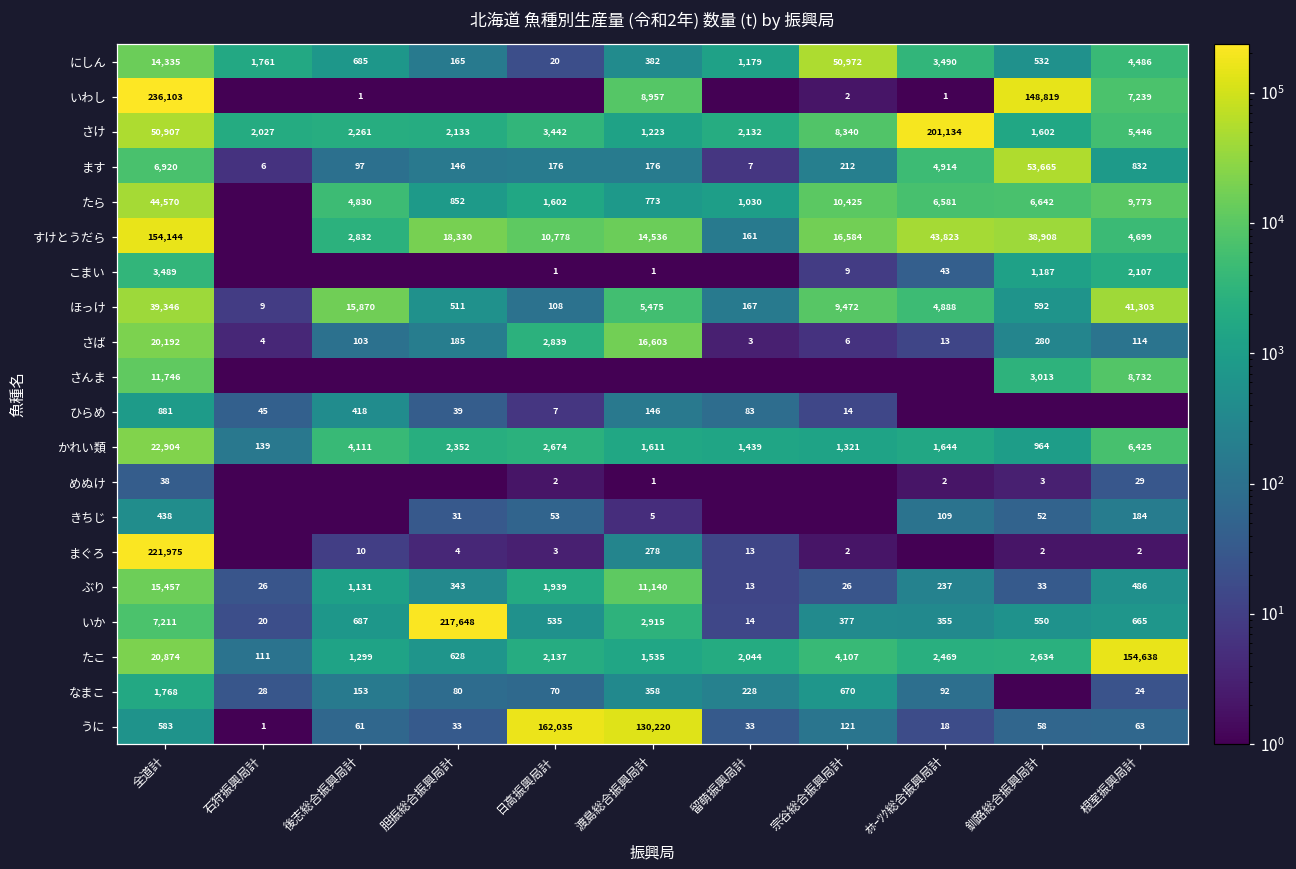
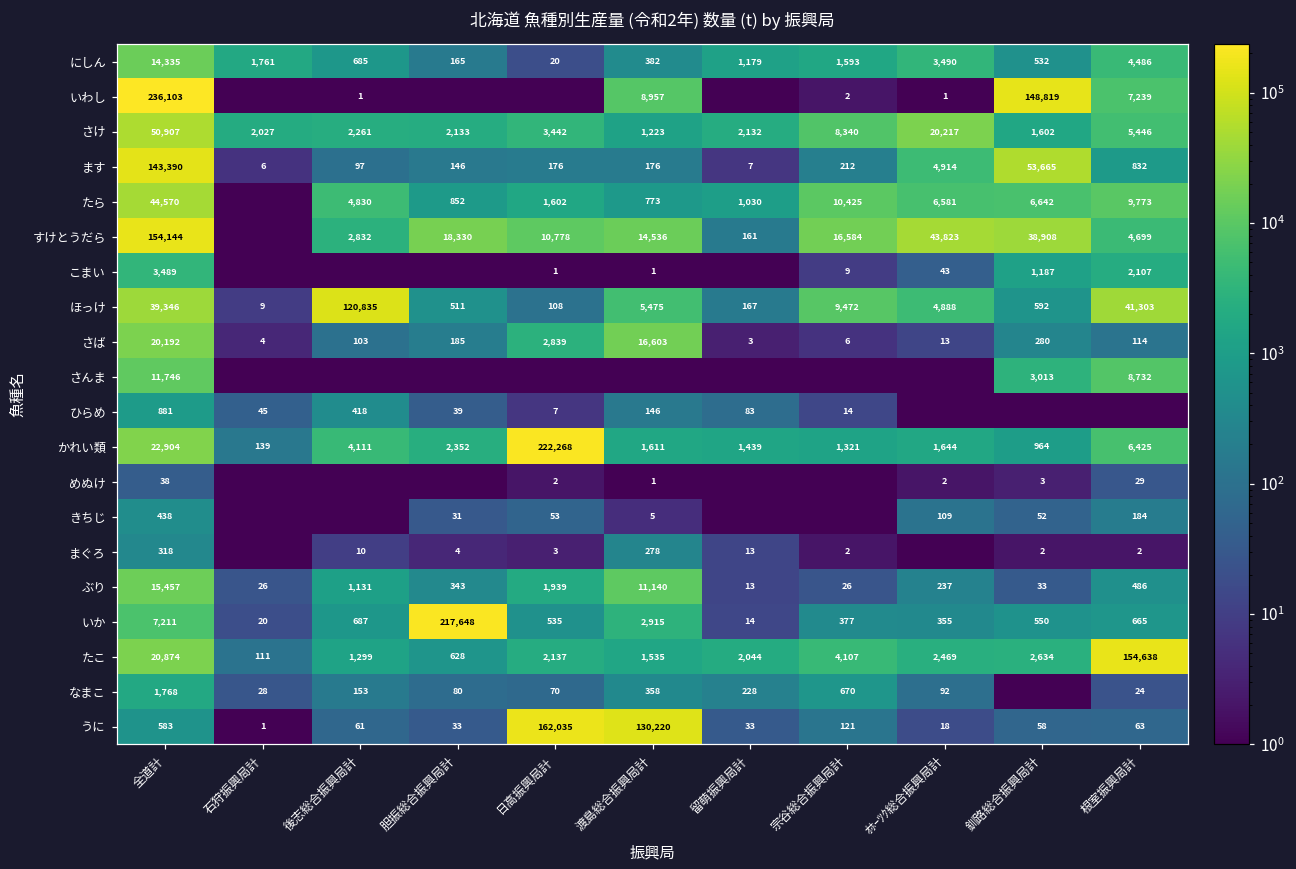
  {
    "にしん": {
      "全道計": "14,335",
      "石狩振興局計": "1,761",
      "後志総合振興局計": "685",
      "胆振総合振興局計": "165",
      "日高振興局計": "20",
      "渡島総合振興局計": "382",
      "留萌振興局計": "1,179",
-     "宗谷総合振興局計": "50,972",
+     "宗谷総合振興局計": "1,593",
      "ｵﾎｰﾂｸ総合振興局計": "3,490",
      "釧路総合振興局計": "532",
      "根室振興局計": "4,486"
    },
    "いわし": {
      "全道計": "236,103",
      "後志総合振興局計": "1",
      "渡島総合振興局計": "8,957",
      "宗谷総合振興局計": "2",
      "ｵﾎｰﾂｸ総合振興局計": "1",
      "釧路総合振興局計": "148,819",
      "根室振興局計": "7,239"
    },
    "さけ": {
      "全道計": "50,907",
      "石狩振興局計": "2,027",
      "後志総合振興局計": "2,261",
      "胆振総合振興局計": "2,133",
      "日高振興局計": "3,442",
      "渡島総合振興局計": "1,223",
      "留萌振興局計": "2,132",
      "宗谷総合振興局計": "8,340",
-     "ｵﾎｰﾂｸ総合振興局計": "201,134",
+     "ｵﾎｰﾂｸ総合振興局計": "20,217",
      "釧路総合振興局計": "1,602",
      "根室振興局計": "5,446"
    },
    "ます": {
-     "全道計": "6,920",
+     "全道計": "143,390",
      "石狩振興局計": "6",
      "後志総合振興局計": "97",
      "胆振総合振興局計": "146",
      "日高振興局計": "176",
      "渡島総合振興局計": "176",
      "留萌振興局計": "7",
      "宗谷総合振興局計": "212",
      "ｵﾎｰﾂｸ総合振興局計": "4,914",
      "釧路総合振興局計": "53,665",
      "根室振興局計": "832"
    },
    "たら": {
      "全道計": "44,570",
      "後志総合振興局計": "4,830",
      "胆振総合振興局計": "852",
      "日高振興局計": "1,602",
      "渡島総合振興局計": "773",
      "留萌振興局計": "1,030",
      "宗谷総合振興局計": "10,425",
      "ｵﾎｰﾂｸ総合振興局計": "6,581",
      "釧路総合振興局計": "6,642",
      "根室振興局計": "9,773"
    },
    "すけとうだら": {
      "全道計": "154,144",
      "後志総合振興局計": "2,832",
      "胆振総合振興局計": "18,330",
      "日高振興局計": "10,778",
      "渡島総合振興局計": "14,536",
      "留萌振興局計": "161",
      "宗谷総合振興局計": "16,584",
      "ｵﾎｰﾂｸ総合振興局計": "43,823",
      "釧路総合振興局計": "38,908",
      "根室振興局計": "4,699"
    },
    "こまい": {
      "全道計": "3,489",
      "日高振興局計": "1",
      "渡島総合振興局計": "1",
      "宗谷総合振興局計": "9",
      "ｵﾎｰﾂｸ総合振興局計": "43",
      "釧路総合振興局計": "1,187",
      "根室振興局計": "2,107"
    },
    "ほっけ": {
      "全道計": "39,346",
      "石狩振興局計": "9",
-     "後志総合振興局計": "15,870",
+     "後志総合振興局計": "120,835",
      "胆振総合振興局計": "511",
      "日高振興局計": "108",
      "渡島総合振興局計": "5,475",
      "留萌振興局計": "167",
      "宗谷総合振興局計": "9,472",
      "ｵﾎｰﾂｸ総合振興局計": "4,888",
      "釧路総合振興局計": "592",
      "根室振興局計": "41,303"
    },
    "さば": {
      "全道計": "20,192",
      "石狩振興局計": "4",
      "後志総合振興局計": "103",
      "胆振総合振興局計": "185",
      "日高振興局計": "2,839",
      "渡島総合振興局計": "16,603",
      "留萌振興局計": "3",
      "宗谷総合振興局計": "6",
      "ｵﾎｰﾂｸ総合振興局計": "13",
      "釧路総合振興局計": "280",
      "根室振興局計": "114"
    },
    "さんま": {
      "全道計": "11,746",
      "釧路総合振興局計": "3,013",
      "根室振興局計": "8,732"
    },
    "ひらめ": {
      "全道計": "881",
      "石狩振興局計": "45",
      "後志総合振興局計": "418",
      "胆振総合振興局計": "39",
      "日高振興局計": "7",
      "渡島総合振興局計": "146",
      "留萌振興局計": "83",
      "宗谷総合振興局計": "14"
    },
    "かれい類": {
      "全道計": "22,904",
      "石狩振興局計": "139",
      "後志総合振興局計": "4,111",
      "胆振総合振興局計": "2,352",
-     "日高振興局計": "2,674",
+     "日高振興局計": "222,268",
      "渡島総合振興局計": "1,611",
      "留萌振興局計": "1,439",
      "宗谷総合振興局計": "1,321",
      "ｵﾎｰﾂｸ総合振興局計": "1,644",
      "釧路総合振興局計": "964",
      "根室振興局計": "6,425"
    },
    "めぬけ": {
      "全道計": "38",
      "日高振興局計": "2",
      "渡島総合振興局計": "1",
      "ｵﾎｰﾂｸ総合振興局計": "2",
      "釧路総合振興局計": "3",
      "根室振興局計": "29"
    },
    "きちじ": {
      "全道計": "438",
      "胆振総合振興局計": "31",
      "日高振興局計": "53",
      "渡島総合振興局計": "5",
      "ｵﾎｰﾂｸ総合振興局計": "109",
      "釧路総合振興局計": "52",
      "根室振興局計": "184"
    },
    "まぐろ": {
-     "全道計": "221,975",
+     "全道計": "318",
      "後志総合振興局計": "10",
      "胆振総合振興局計": "4",
      "日高振興局計": "3",
      "渡島総合振興局計": "278",
      "留萌振興局計": "13",
      "宗谷総合振興局計": "2",
      "釧路総合振興局計": "2",
      "根室振興局計": "2"
    },
    "ぶり": {
      "全道計": "15,457",
      "石狩振興局計": "26",
      "後志総合振興局計": "1,131",
      "胆振総合振興局計": "343",
      "日高振興局計": "1,939",
      "渡島総合振興局計": "11,140",
      "留萌振興局計": "13",
      "宗谷総合振興局計": "26",
      "ｵﾎｰﾂｸ総合振興局計": "237",
      "釧路総合振興局計": "33",
      "根室振興局計": "486"
    },
    "いか": {
      "全道計": "7,211",
      "石狩振興局計": "20",
      "後志総合振興局計": "687",
      "胆振総合振興局計": "217,648",
      "日高振興局計": "535",
      "渡島総合振興局計": "2,915",
      "留萌振興局計": "14",
      "宗谷総合振興局計": "377",
      "ｵﾎｰﾂｸ総合振興局計": "355",
      "釧路総合振興局計": "550",
      "根室振興局計": "665"
    },
    "たこ": {
      "全道計": "20,874",
      "石狩振興局計": "111",
      "後志総合振興局計": "1,299",
      "胆振総合振興局計": "628",
      "日高振興局計": "2,137",
      "渡島総合振興局計": "1,535",
      "留萌振興局計": "2,044",
      "宗谷総合振興局計": "4,107",
      "ｵﾎｰﾂｸ総合振興局計": "2,469",
      "釧路総合振興局計": "2,634",
      "根室振興局計": "154,638"
    },
    "なまこ": {
      "全道計": "1,768",
      "石狩振興局計": "28",
      "後志総合振興局計": "153",
      "胆振総合振興局計": "80",
      "日高振興局計": "70",
      "渡島総合振興局計": "358",
      "留萌振興局計": "228",
      "宗谷総合振興局計": "670",
      "ｵﾎｰﾂｸ総合振興局計": "92",
      "根室振興局計": "24"
    },
    "うに": {
      "全道計": "583",
      "石狩振興局計": "1",
      "後志総合振興局計": "61",
      "胆振総合振興局計": "33",
      "日高振興局計": "162,035",
      "渡島総合振興局計": "130,220",
      "留萌振興局計": "33",
      "宗谷総合振興局計": "121",
      "ｵﾎｰﾂｸ総合振興局計": "18",
      "釧路総合振興局計": "58",
      "根室振興局計": "63"
    }
  }
